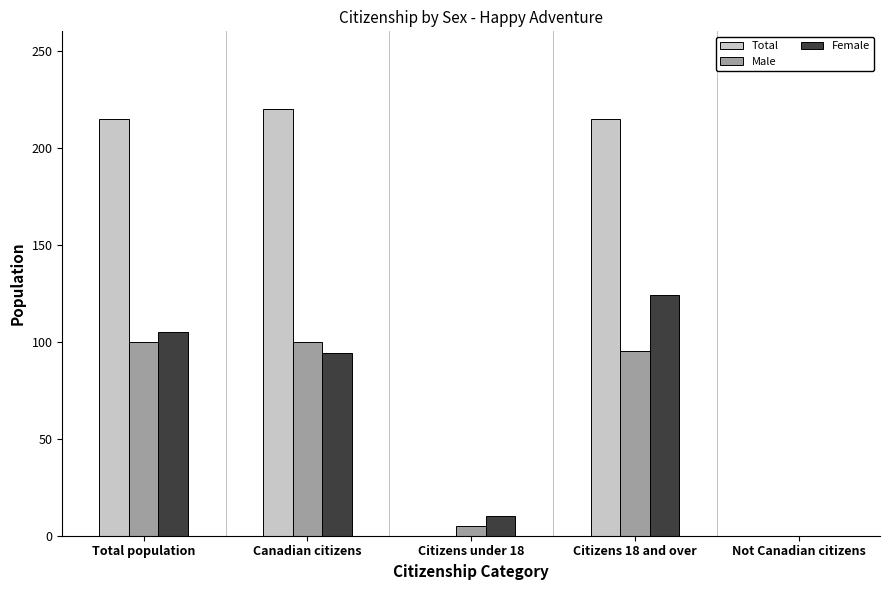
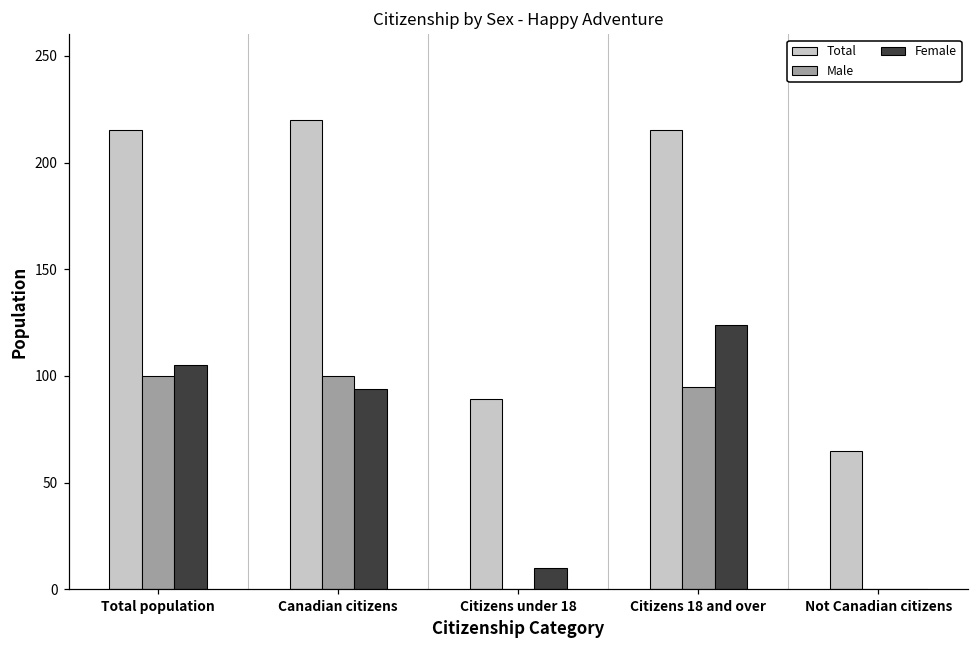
  {
    "Total": {
      "Total population": 215,
      "Canadian citizens": 220,
-     "Citizens under 18": 0,
+     "Citizens under 18": 89,
      "Citizens 18 and over": 215,
-     "Not Canadian citizens": 0
+     "Not Canadian citizens": 65
    },
    "Male": {
      "Total population": 100,
      "Canadian citizens": 100,
-     "Citizens under 18": 5,
+     "Citizens under 18": 0,
      "Citizens 18 and over": 95,
      "Not Canadian citizens": 0
    },
    "Female": {
      "Total population": 105,
      "Canadian citizens": 94,
      "Citizens under 18": 10,
      "Citizens 18 and over": 124,
      "Not Canadian citizens": 0
    }
  }
